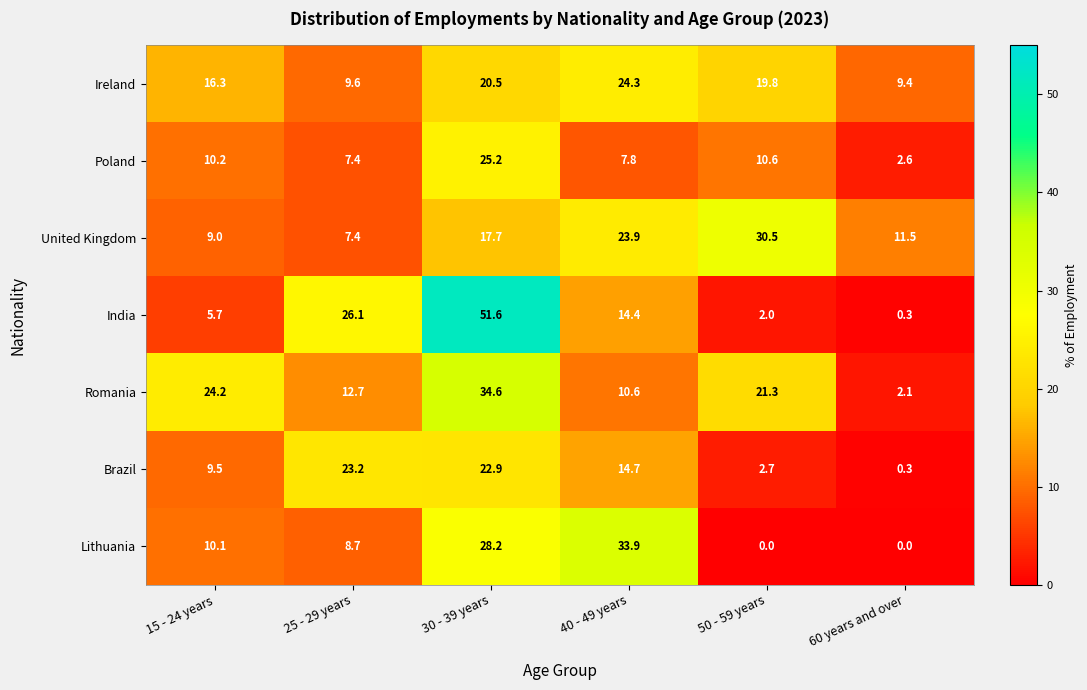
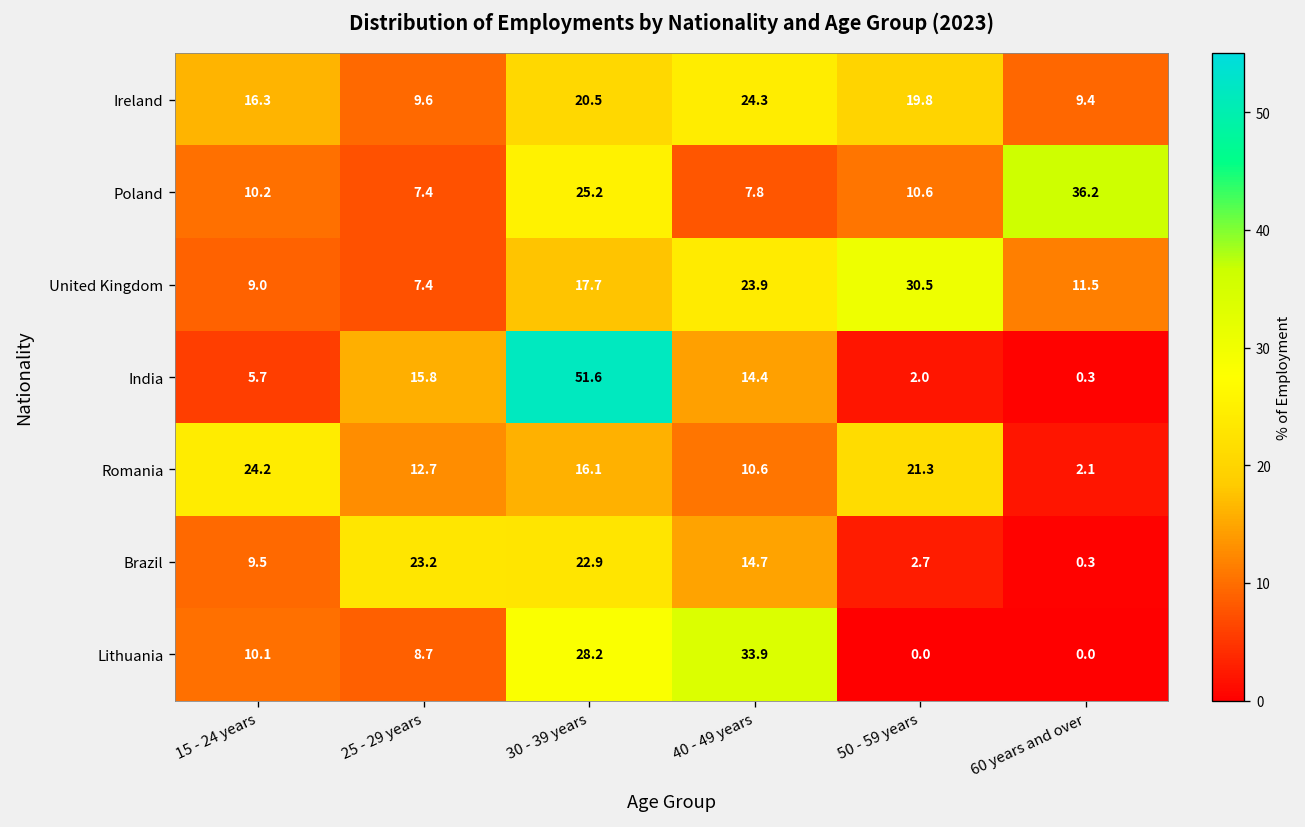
  {
    "Ireland": {
      "15 - 24 years": 16.3,
      "25 - 29 years": 9.6,
      "30 - 39 years": 20.5,
      "40 - 49 years": 24.3,
      "50 - 59 years": 19.8,
      "60 years and over": 9.4
    },
    "Poland": {
      "15 - 24 years": 10.2,
      "25 - 29 years": 7.4,
      "30 - 39 years": 25.2,
      "40 - 49 years": 7.8,
      "50 - 59 years": 10.6,
-     "60 years and over": 2.6
+     "60 years and over": 36.2
    },
    "United Kingdom": {
      "15 - 24 years": 9.0,
      "25 - 29 years": 7.4,
      "30 - 39 years": 17.7,
      "40 - 49 years": 23.9,
      "50 - 59 years": 30.5,
      "60 years and over": 11.5
    },
    "India": {
      "15 - 24 years": 5.7,
-     "25 - 29 years": 26.1,
+     "25 - 29 years": 15.8,
      "30 - 39 years": 51.6,
      "40 - 49 years": 14.4,
      "50 - 59 years": 2.0,
      "60 years and over": 0.3
    },
    "Romania": {
      "15 - 24 years": 24.2,
      "25 - 29 years": 12.7,
-     "30 - 39 years": 34.6,
+     "30 - 39 years": 16.1,
      "40 - 49 years": 10.6,
      "50 - 59 years": 21.3,
      "60 years and over": 2.1
    },
    "Brazil": {
      "15 - 24 years": 9.5,
      "25 - 29 years": 23.2,
      "30 - 39 years": 22.9,
      "40 - 49 years": 14.7,
      "50 - 59 years": 2.7,
      "60 years and over": 0.3
    },
    "Lithuania": {
      "15 - 24 years": 10.1,
      "25 - 29 years": 8.7,
      "30 - 39 years": 28.2,
      "40 - 49 years": 33.9,
      "50 - 59 years": 0.0,
      "60 years and over": 0.0
    }
  }
